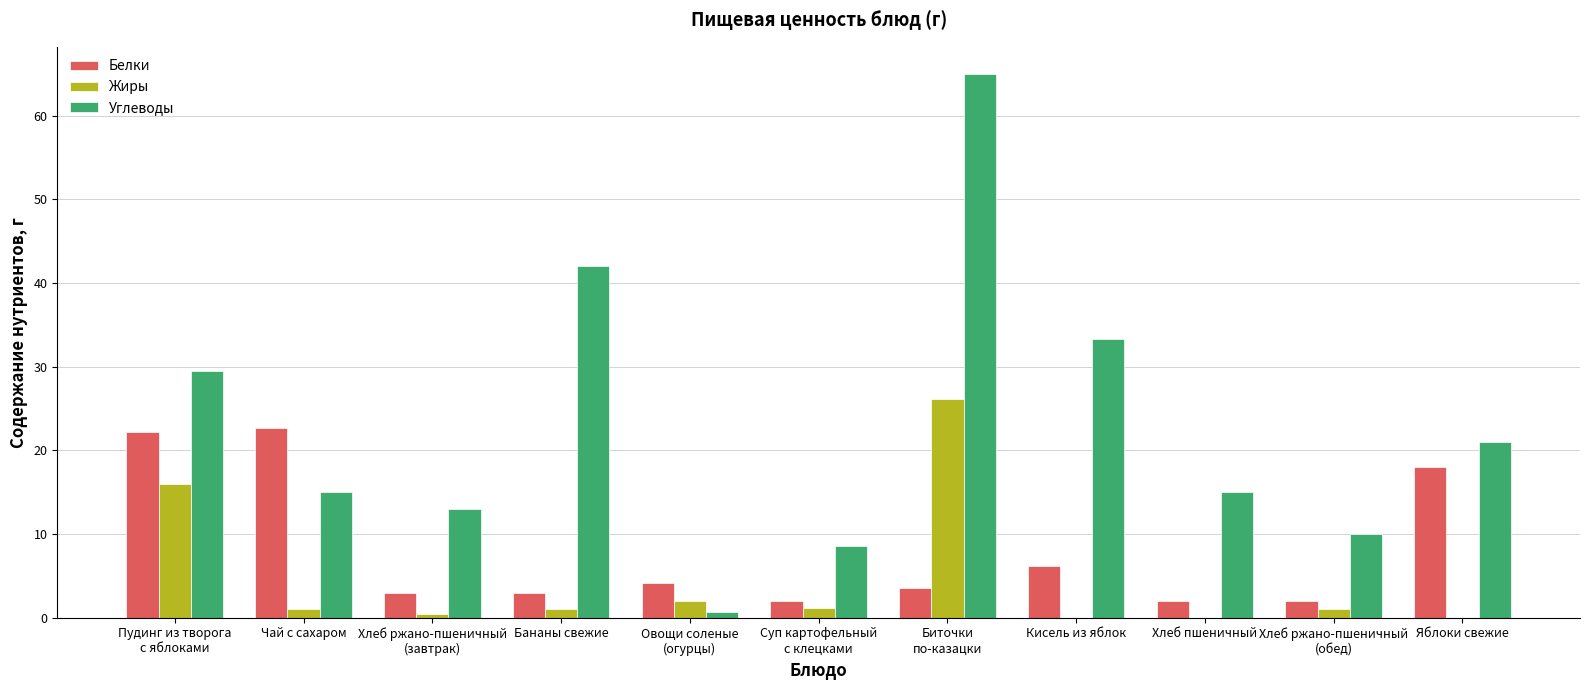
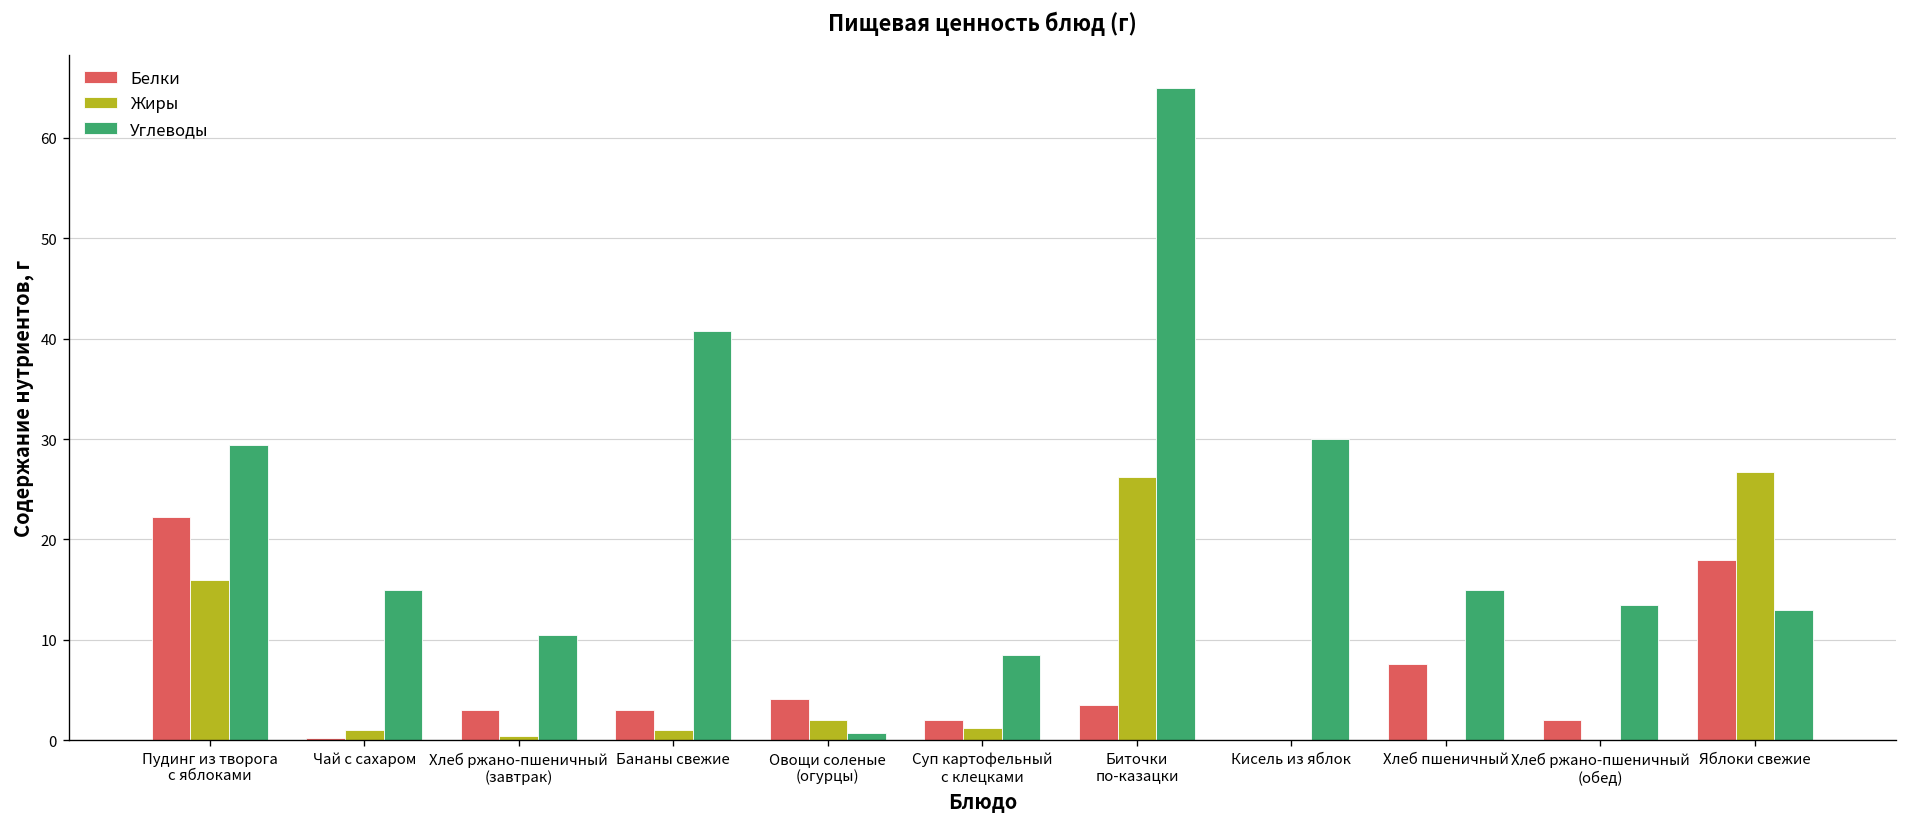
  {
    "Белки": {
      "Пудинг из творога с яблоками": 22,
-     "Чай с сахаром": 23,
+     "Чай с сахаром": 0,
      "Хлеб ржано-пшеничный (завтрак)": 3,
      "Бананы свежие": 3,
      "Овощи соленые (огурцы)": 4,
      "Суп картофельный с клецками": 2,
      "Биточки по-казацки": 4,
-     "Кисель из яблок": 6,
-     "Хлеб пшеничный": 2,
+     "Кисель из яблок": 0,
+     "Хлеб пшеничный": 8,
      "Хлеб ржано-пшеничный (обед)": 2,
      "Яблоки свежие": 18
    },
    "Жиры": {
      "Пудинг из творога с яблоками": 16,
      "Чай с сахаром": 1,
      "Хлеб ржано-пшеничный (завтрак)": 0,
      "Бананы свежие": 1,
      "Овощи соленые (огурцы)": 2,
      "Суп картофельный с клецками": 1,
      "Биточки по-казацки": 26,
      "Кисель из яблок": 0,
      "Хлеб пшеничный": 0,
-     "Хлеб ржано-пшеничный (обед)": 1,
-     "Яблоки свежие": 0
+     "Хлеб ржано-пшеничный (обед)": 0,
+     "Яблоки свежие": 27
    },
    "Углеводы": {
      "Пудинг из творога с яблоками": 29,
      "Чай с сахаром": 15,
-     "Хлеб ржано-пшеничный (завтрак)": 13,
-     "Бананы свежие": 42,
+     "Хлеб ржано-пшеничный (завтрак)": 11,
+     "Бананы свежие": 41,
      "Овощи соленые (огурцы)": 1,
      "Суп картофельный с клецками": 9,
      "Биточки по-казацки": 65,
-     "Кисель из яблок": 33,
+     "Кисель из яблок": 30,
      "Хлеб пшеничный": 15,
-     "Хлеб ржано-пшеничный (обед)": 10,
-     "Яблоки свежие": 21
+     "Хлеб ржано-пшеничный (обед)": 14,
+     "Яблоки свежие": 13
    }
  }
